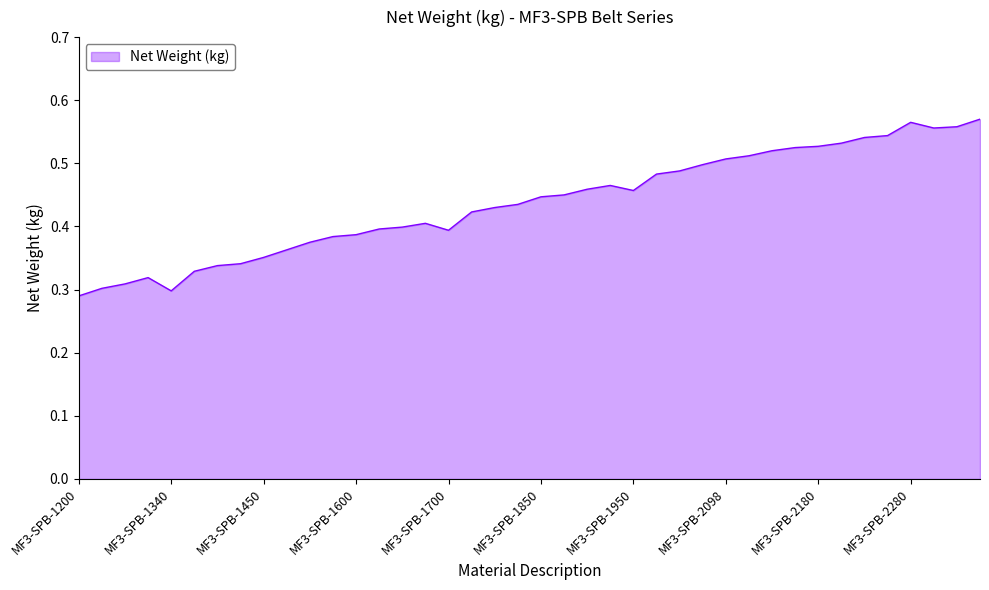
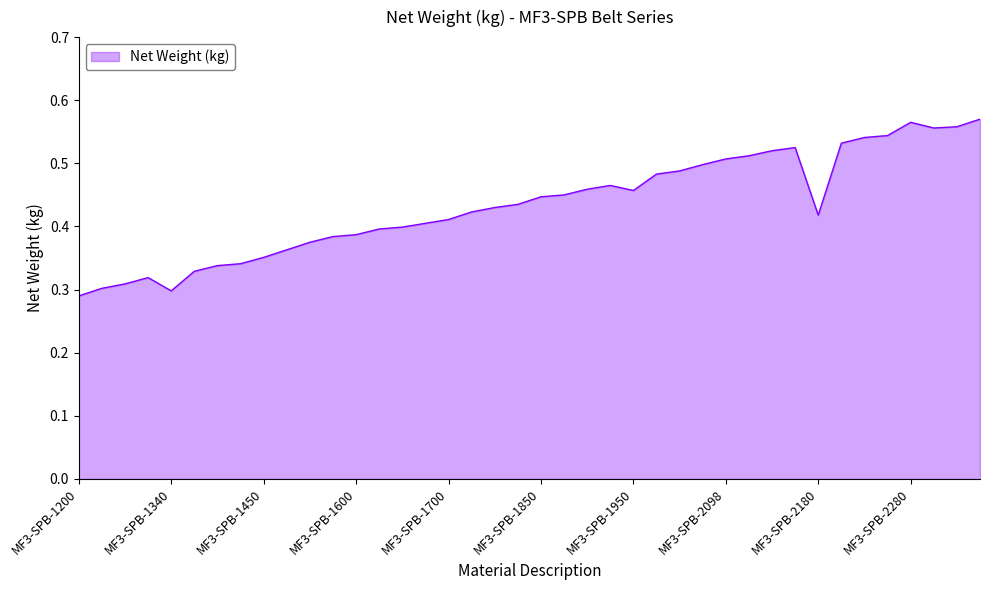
  {
    "MF3-SPB-1200": 0.29,
    "MF3-SPB-1340": 0.30,
    "MF3-SPB-1450": 0.35,
    "MF3-SPB-1600": 0.39,
-   "MF3-SPB-1700": 0.39,
+   "MF3-SPB-1700": 0.41,
    "MF3-SPB-1850": 0.45,
    "MF3-SPB-1950": 0.46,
    "MF3-SPB-2098": 0.51,
-   "MF3-SPB-2180": 0.53,
+   "MF3-SPB-2180": 0.42,
    "MF3-SPB-2280": 0.57
  }
